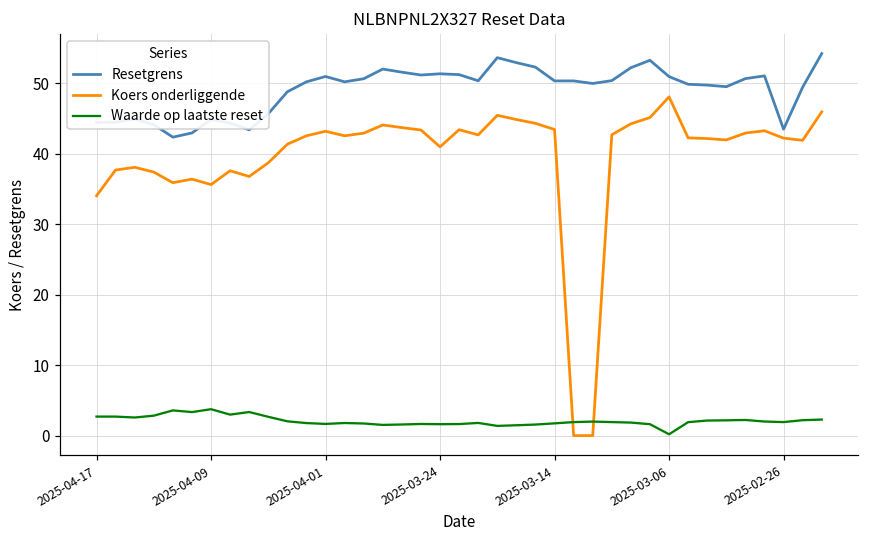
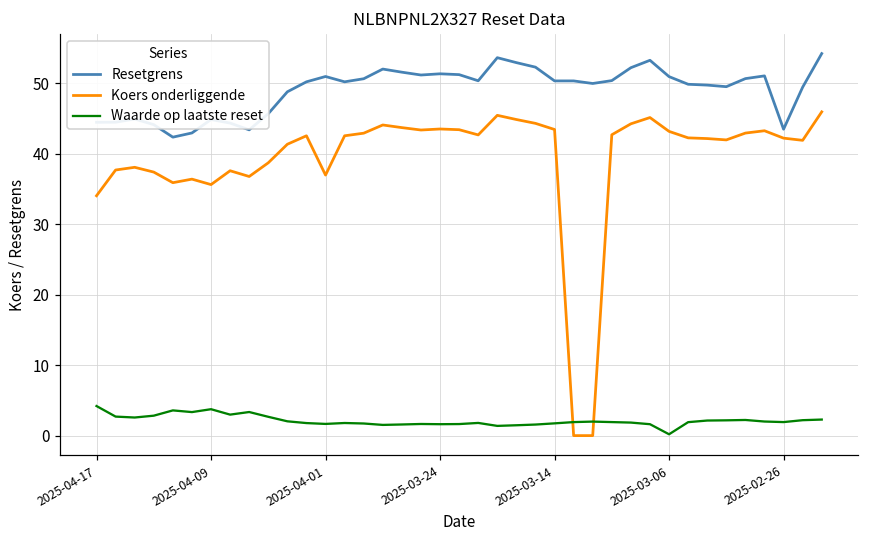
  {
    "Resetgrens": {
      "2025-04-01": 51,
      "2025-03-24": 51,
      "2025-03-14": 50,
      "2025-03-06": 51,
      "2025-02-26": 44
    },
    "Koers onderliggende": {
      "2025-04-17": 34,
      "2025-04-09": 36,
-     "2025-04-01": 43,
-     "2025-03-24": 41,
+     "2025-04-01": 37,
+     "2025-03-24": 44,
      "2025-03-14": 43,
-     "2025-03-06": 48,
+     "2025-03-06": 43,
      "2025-02-26": 42
    },
    "Waarde op laatste reset": {
-     "2025-04-17": 3,
+     "2025-04-17": 4,
      "2025-04-09": 4,
      "2025-04-01": 2,
      "2025-03-24": 2,
      "2025-03-14": 2,
      "2025-03-06": 0,
      "2025-02-26": 2
    }
  }
